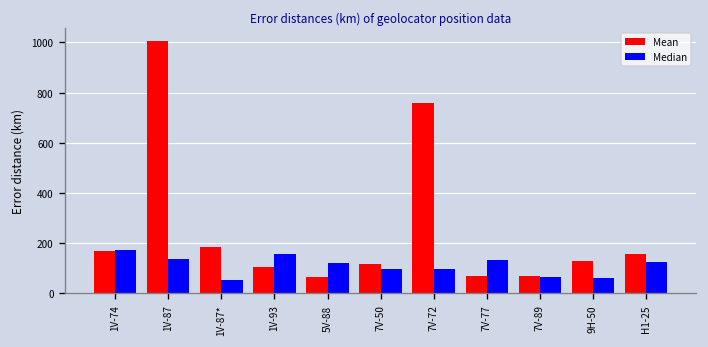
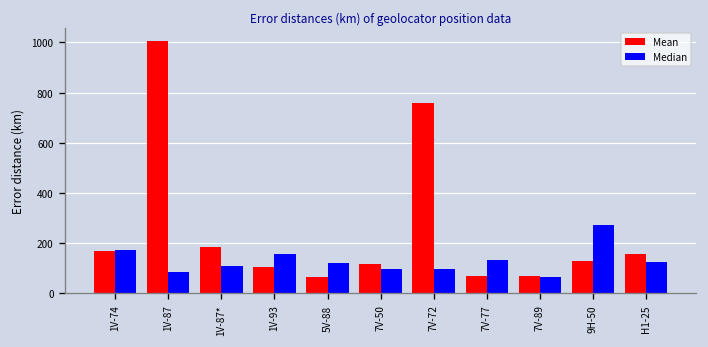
  {
    "Mean": {
      "1V-74": 170,
      "1V-87": 1010,
      "1V-87*": 180,
      "1V-93": 100,
      "5V-88": 60,
      "7V-50": 110,
      "7V-72": 760,
      "7V-77": 70,
      "7V-89": 70,
      "9H-50": 130,
      "H1-25": 160
    },
    "Median": {
      "1V-74": 170,
-     "1V-87": 140,
-     "1V-87*": 50,
+     "1V-87": 80,
+     "1V-87*": 110,
      "1V-93": 150,
      "5V-88": 120,
      "7V-50": 90,
      "7V-72": 90,
      "7V-77": 130,
      "7V-89": 60,
-     "9H-50": 60,
+     "9H-50": 270,
      "H1-25": 120
    }
  }
